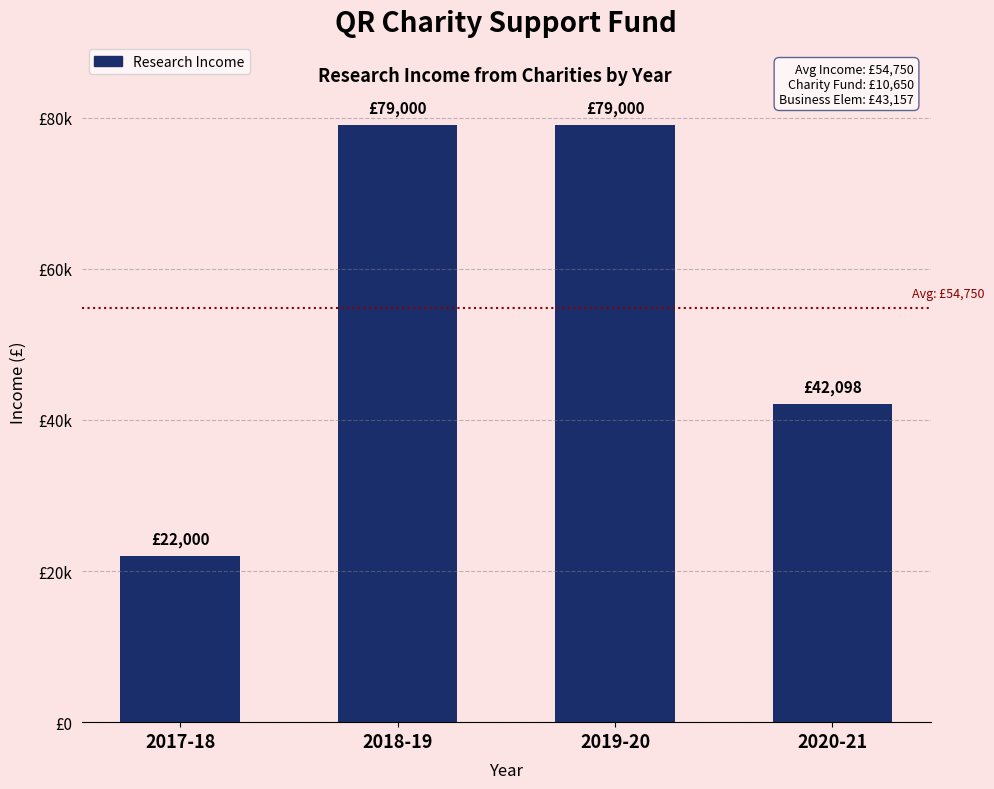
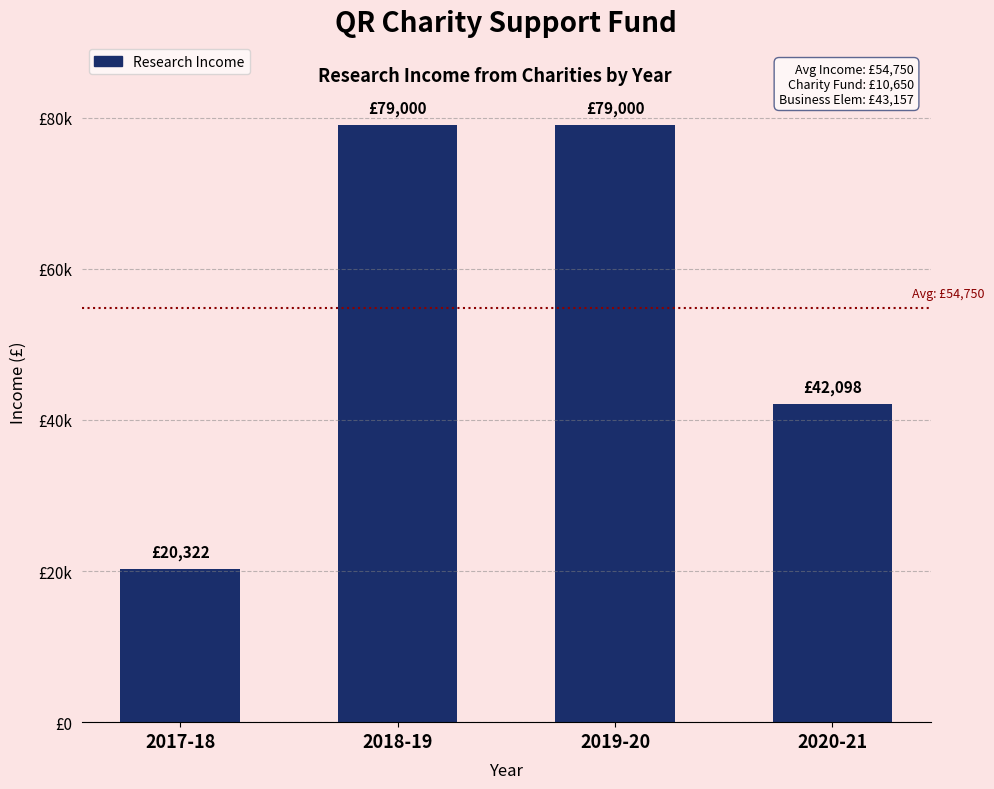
  {
-   "2017-18": "£22,000",
+   "2017-18": "£20,322",
    "2018-19": "£79,000",
    "2019-20": "£79,000",
    "2020-21": "£42,098"
  }
